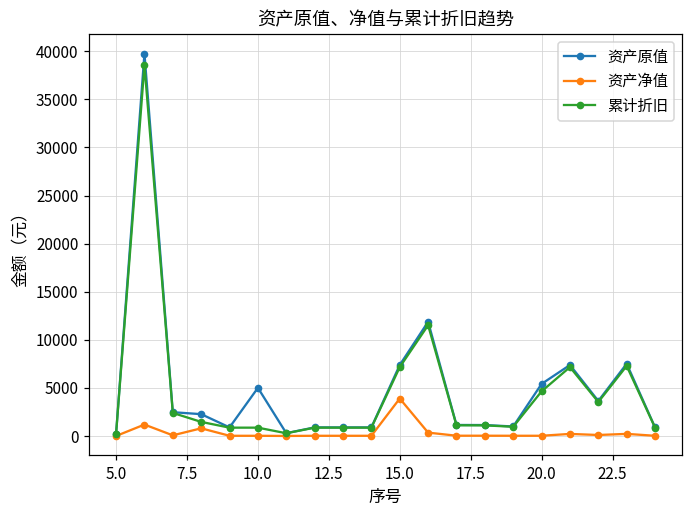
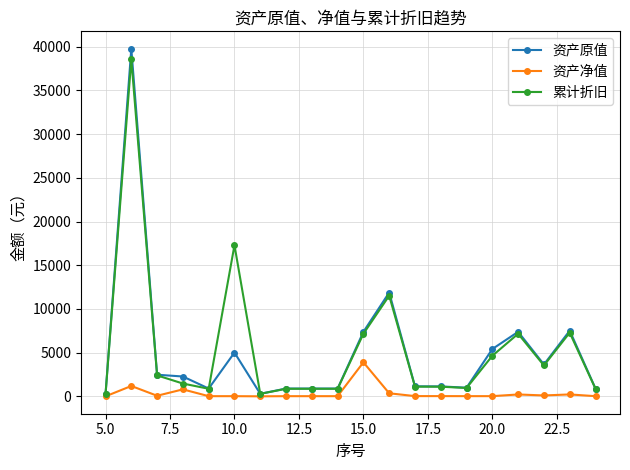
  {
    "资产原值": {
      "10.0": 5000,
      "20.0": 5000
    },
    "资产净值": {
      "10.0": 0,
      "15.0": 4000,
      "20.0": 0
    },
    "累计折旧": {
-     "10.0": 1000,
+     "10.0": 17000,
      "20.0": 5000
    }
  }
